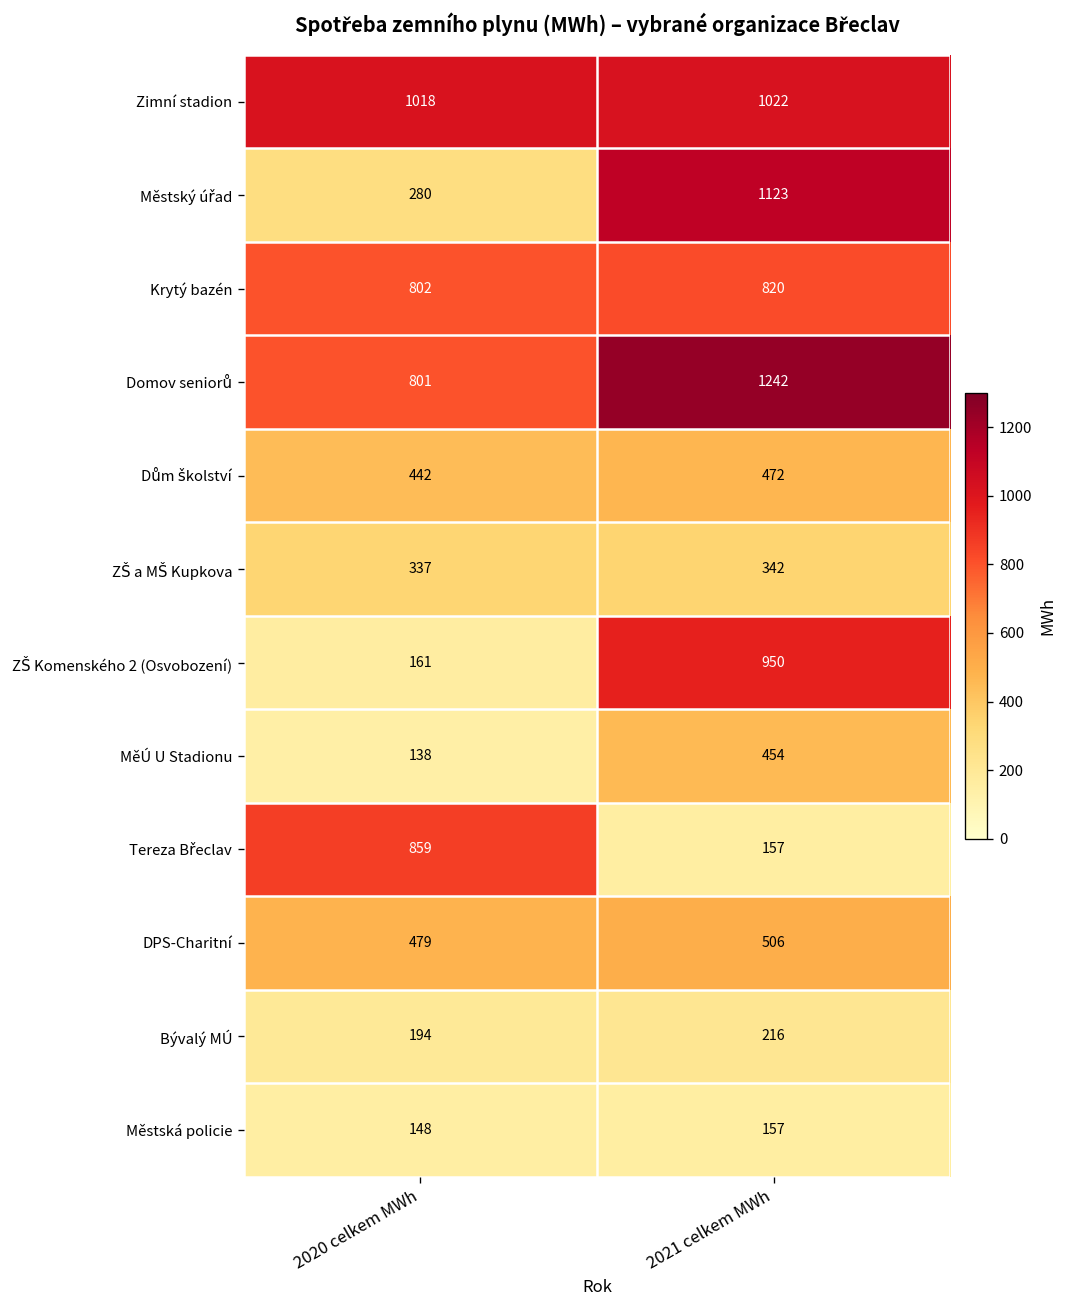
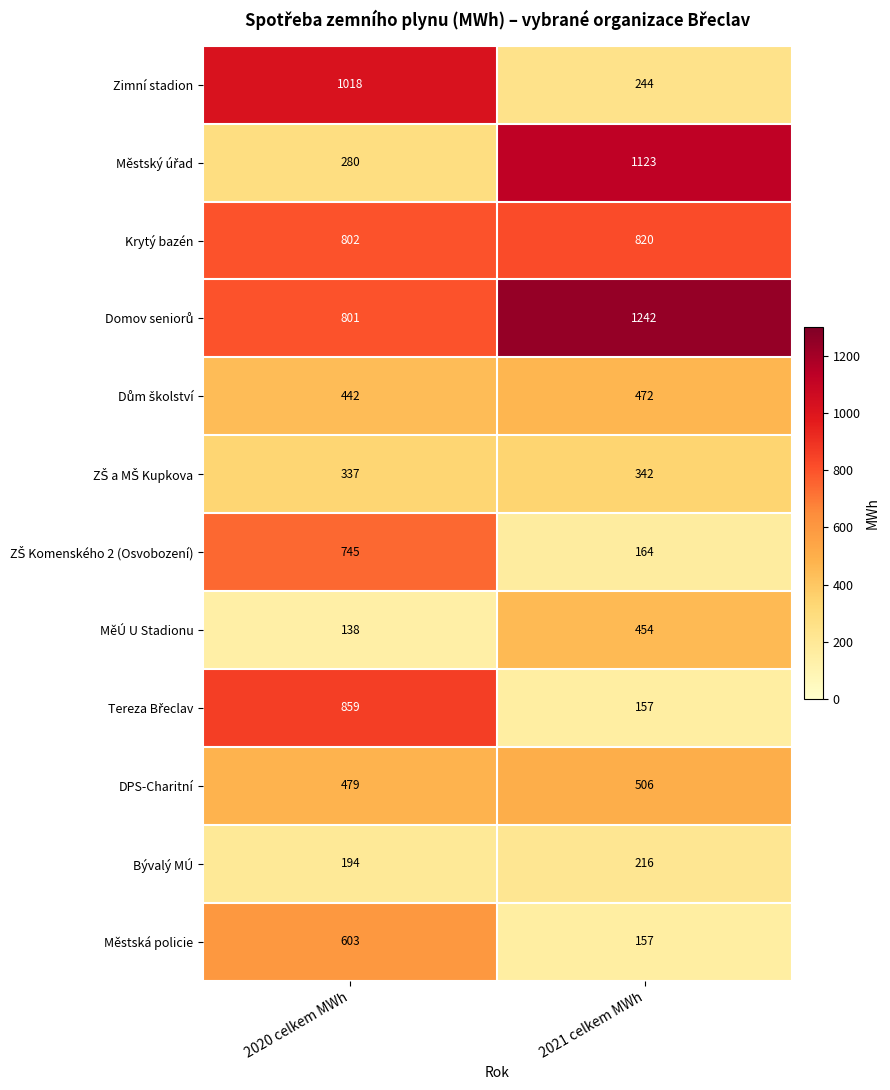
  {
    "Zimní stadion": {
      "2020 celkem MWh": 1018,
-     "2021 celkem MWh": 1022
+     "2021 celkem MWh": 244
    },
    "Městský úřad": {
      "2020 celkem MWh": 280,
      "2021 celkem MWh": 1123
    },
    "Krytý bazén": {
      "2020 celkem MWh": 802,
      "2021 celkem MWh": 820
    },
    "Domov seniorů": {
      "2020 celkem MWh": 801,
      "2021 celkem MWh": 1242
    },
    "Dům školství": {
      "2020 celkem MWh": 442,
      "2021 celkem MWh": 472
    },
    "ZŠ a MŠ Kupkova": {
      "2020 celkem MWh": 337,
      "2021 celkem MWh": 342
    },
    "ZŠ Komenského 2 (Osvobození)": {
-     "2020 celkem MWh": 161,
-     "2021 celkem MWh": 950
+     "2020 celkem MWh": 745,
+     "2021 celkem MWh": 164
    },
    "MěÚ U Stadionu": {
      "2020 celkem MWh": 138,
      "2021 celkem MWh": 454
    },
    "Tereza Břeclav": {
      "2020 celkem MWh": 859,
      "2021 celkem MWh": 157
    },
    "DPS-Charitní": {
      "2020 celkem MWh": 479,
      "2021 celkem MWh": 506
    },
    "Bývalý MÚ": {
      "2020 celkem MWh": 194,
      "2021 celkem MWh": 216
    },
    "Městská policie": {
-     "2020 celkem MWh": 148,
+     "2020 celkem MWh": 603,
      "2021 celkem MWh": 157
    }
  }
